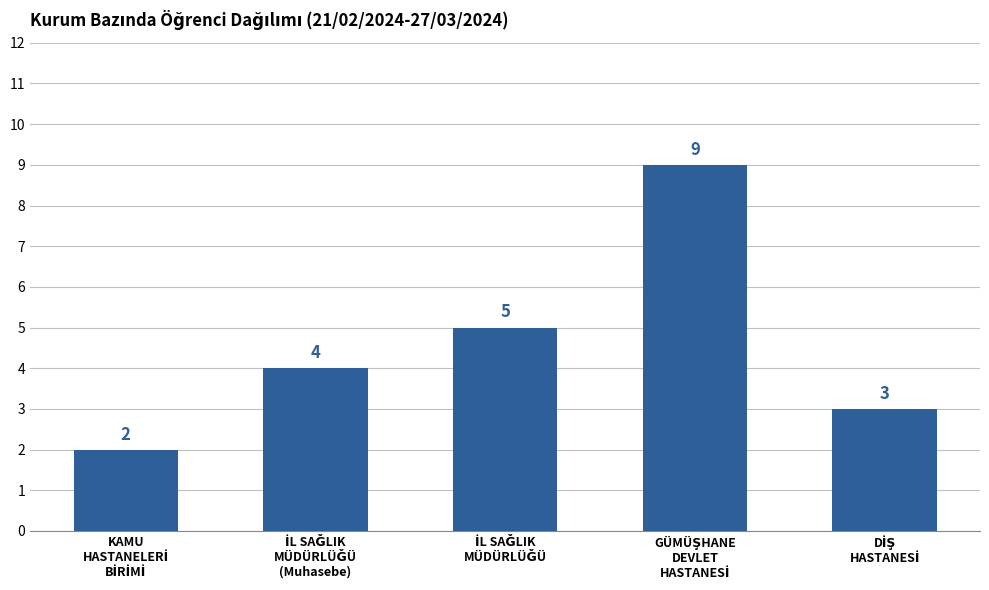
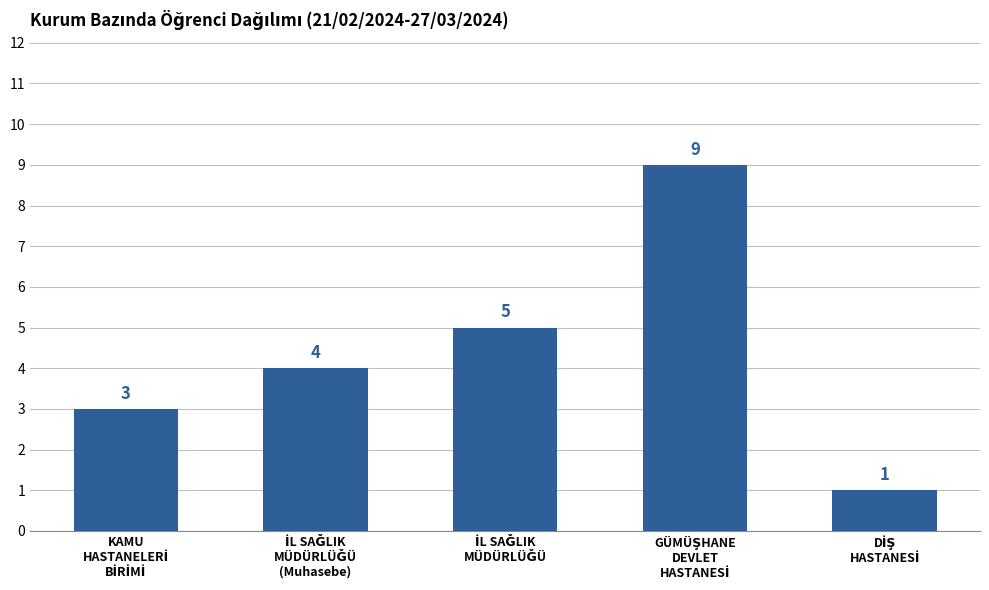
  {
-   "KAMU HASTANELERİ BİRİMİ": 2,
+   "KAMU HASTANELERİ BİRİMİ": 3,
    "İL SAĞLIK MÜDÜRLÜĞÜ (Muhasebe)": 4,
    "İL SAĞLIK MÜDÜRLÜĞÜ": 5,
    "GÜMÜŞHANE DEVLET HASTANESİ": 9,
-   "DİŞ HASTANESİ": 3
+   "DİŞ HASTANESİ": 1
  }
